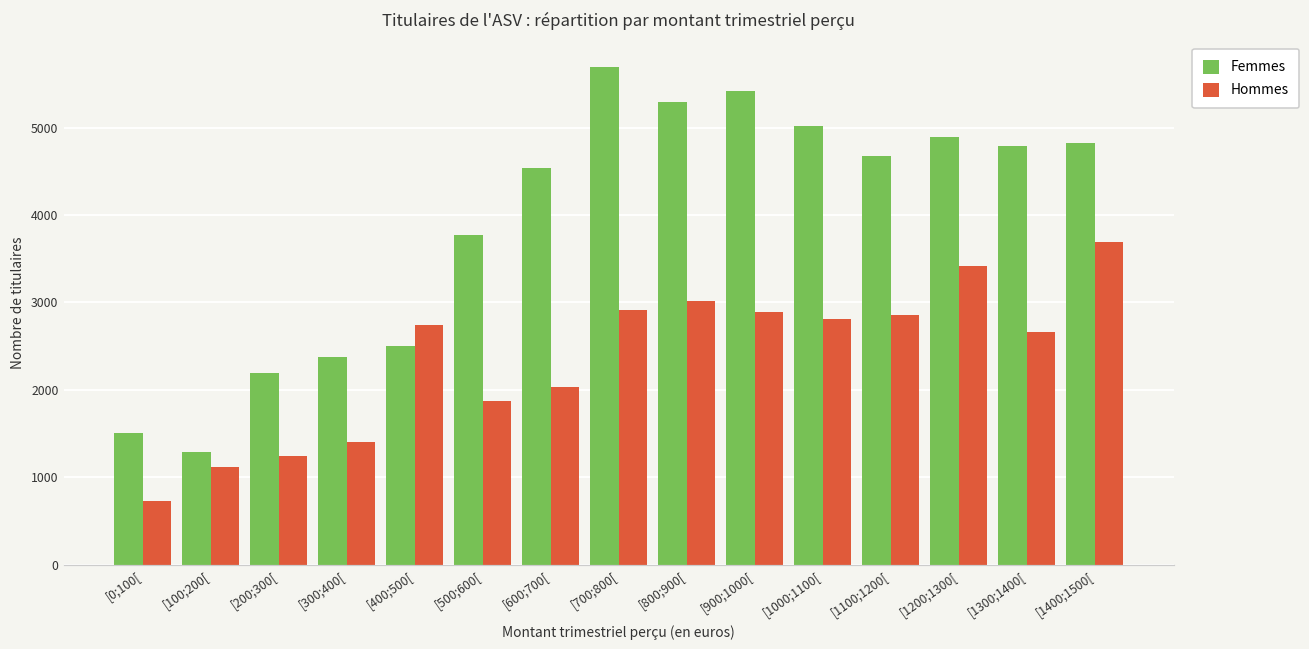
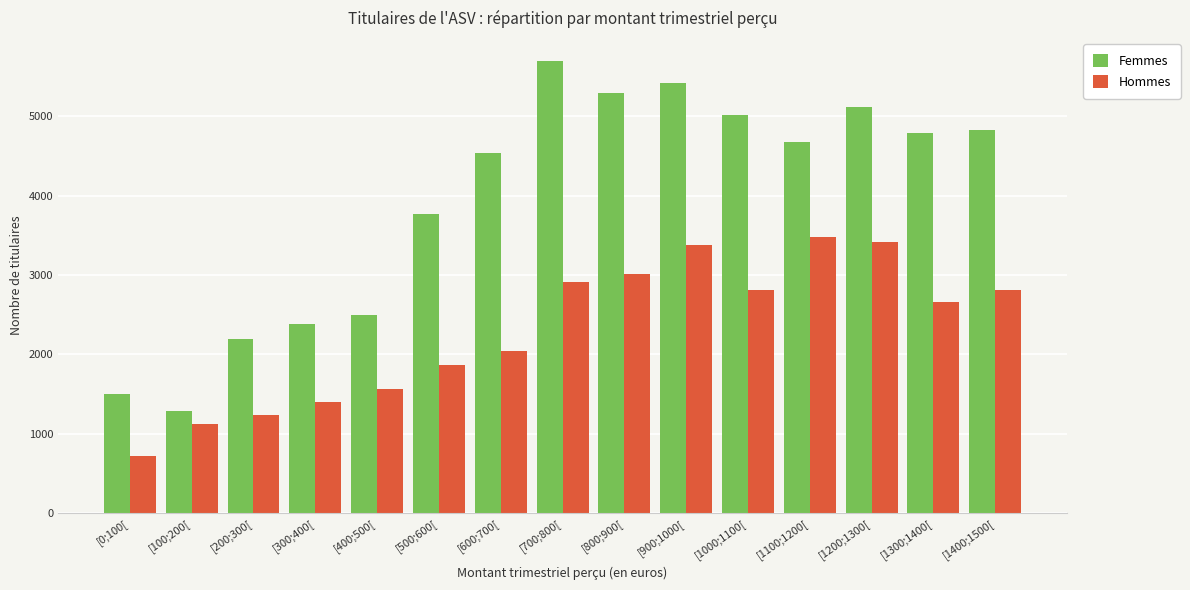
  {
    "Femmes": {
      "[0;100[": 1500,
      "[100;200[": 1300,
      "[200;300[": 2200,
      "[300;400[": 2400,
      "[400;500[": 2500,
      "[500;600[": 3800,
      "[600;700[": 4500,
      "[700;800[": 5700,
      "[800;900[": 5300,
      "[900;1000[": 5400,
      "[1000;1100[": 5000,
      "[1100;1200[": 4700,
-     "[1200;1300[": 4900,
+     "[1200;1300[": 5100,
      "[1300;1400[": 4800,
      "[1400;1500[": 4800
    },
    "Hommes": {
      "[0;100[": 700,
      "[100;200[": 1100,
      "[200;300[": 1200,
      "[300;400[": 1400,
-     "[400;500[": 2700,
+     "[400;500[": 1600,
      "[500;600[": 1900,
      "[600;700[": 2000,
      "[700;800[": 2900,
      "[800;900[": 3000,
-     "[900;1000[": 2900,
+     "[900;1000[": 3400,
      "[1000;1100[": 2800,
-     "[1100;1200[": 2900,
+     "[1100;1200[": 3500,
      "[1200;1300[": 3400,
      "[1300;1400[": 2700,
-     "[1400;1500[": 3700
+     "[1400;1500[": 2800
    }
  }
